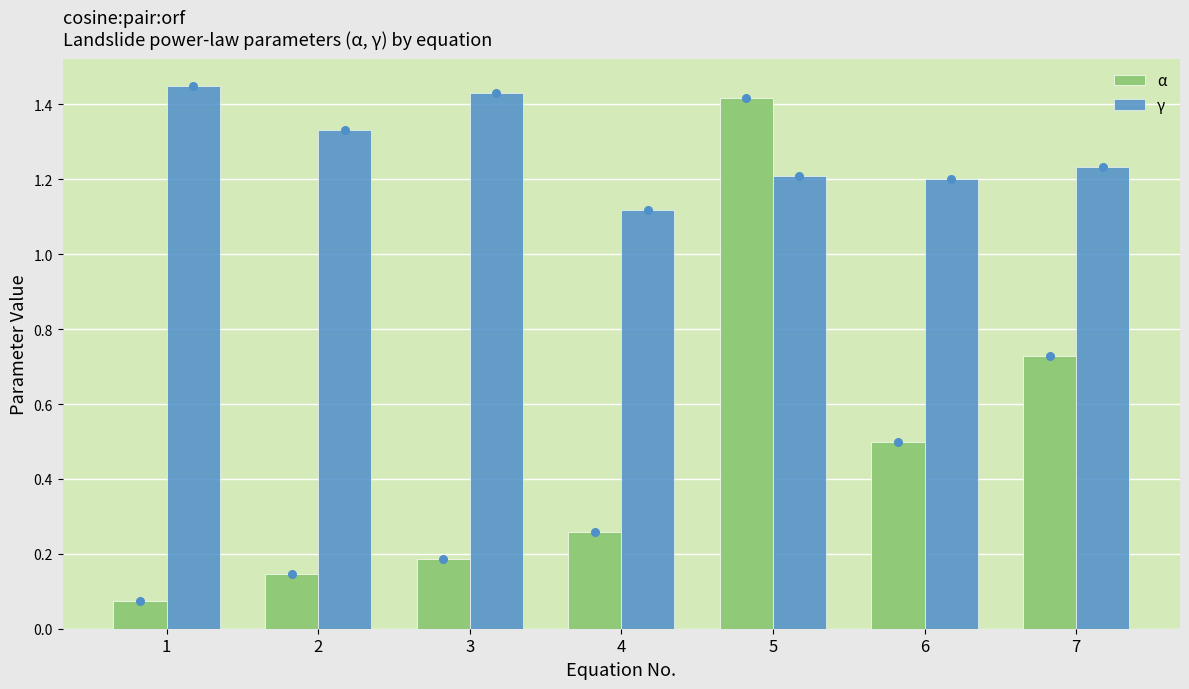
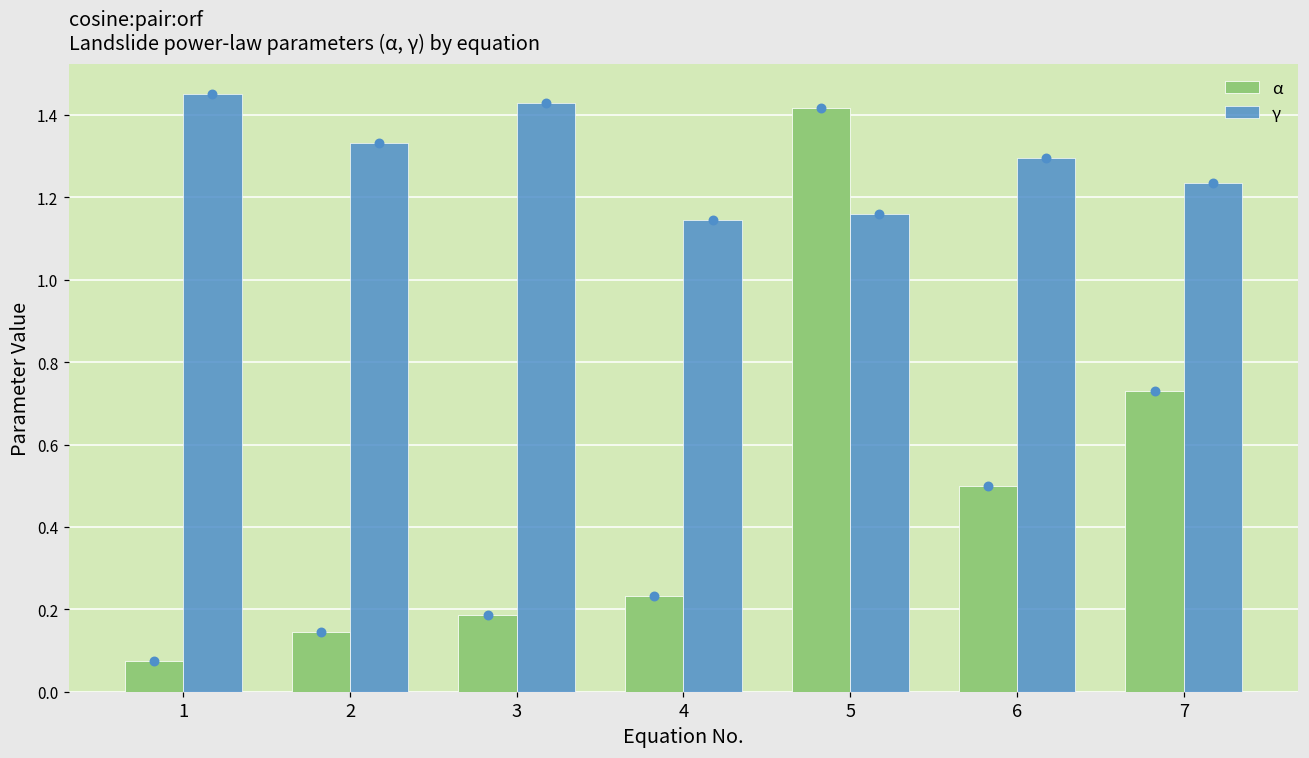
  {
    "α": {
      "1": 0.07,
      "2": 0.15,
      "3": 0.19,
-     "4": 0.26,
+     "4": 0.23,
      "5": 1.42,
      "6": 0.50,
      "7": 0.73
    },
    "γ": {
      "1": 1.45,
      "2": 1.33,
      "3": 1.43,
-     "4": 1.12,
-     "5": 1.21,
-     "6": 1.20,
+     "4": 1.15,
+     "5": 1.16,
+     "6": 1.30,
      "7": 1.23
    }
  }
